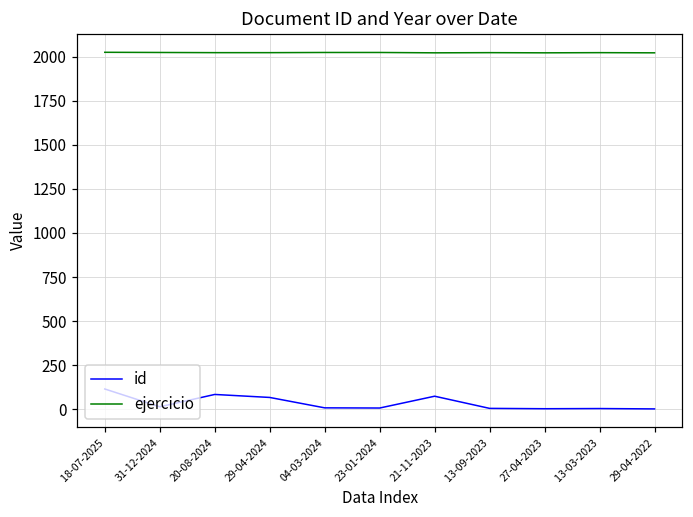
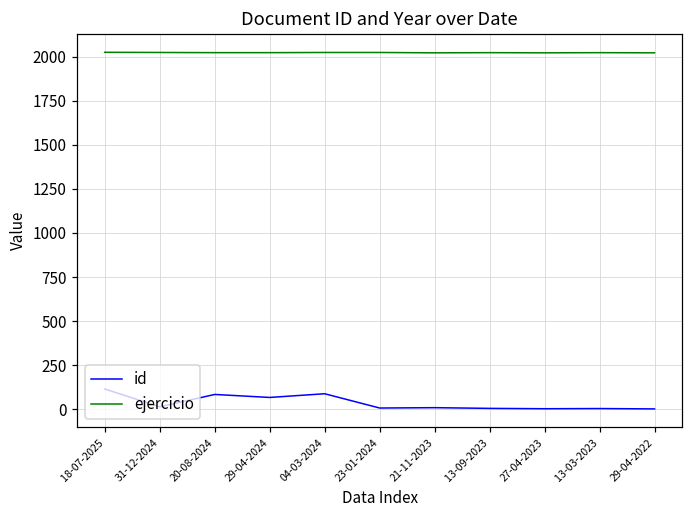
  {
    "id": {
      "20-08-2024": 80,
      "29-04-2024": 70,
-     "04-03-2024": 10,
+     "04-03-2024": 90,
      "23-01-2024": 10,
-     "21-11-2023": 70,
+     "21-11-2023": 10,
      "13-09-2023": 10,
      "27-04-2023": 0,
      "13-03-2023": 0,
      "29-04-2022": 0
    },
    "ejercicio": {
      "18-07-2025": 2030,
      "31-12-2024": 2020,
      "20-08-2024": 2020,
      "29-04-2024": 2020,
      "04-03-2024": 2020,
      "23-01-2024": 2020,
      "21-11-2023": 2020,
      "13-09-2023": 2020,
      "27-04-2023": 2020,
      "13-03-2023": 2020,
      "29-04-2022": 2020
    }
  }
